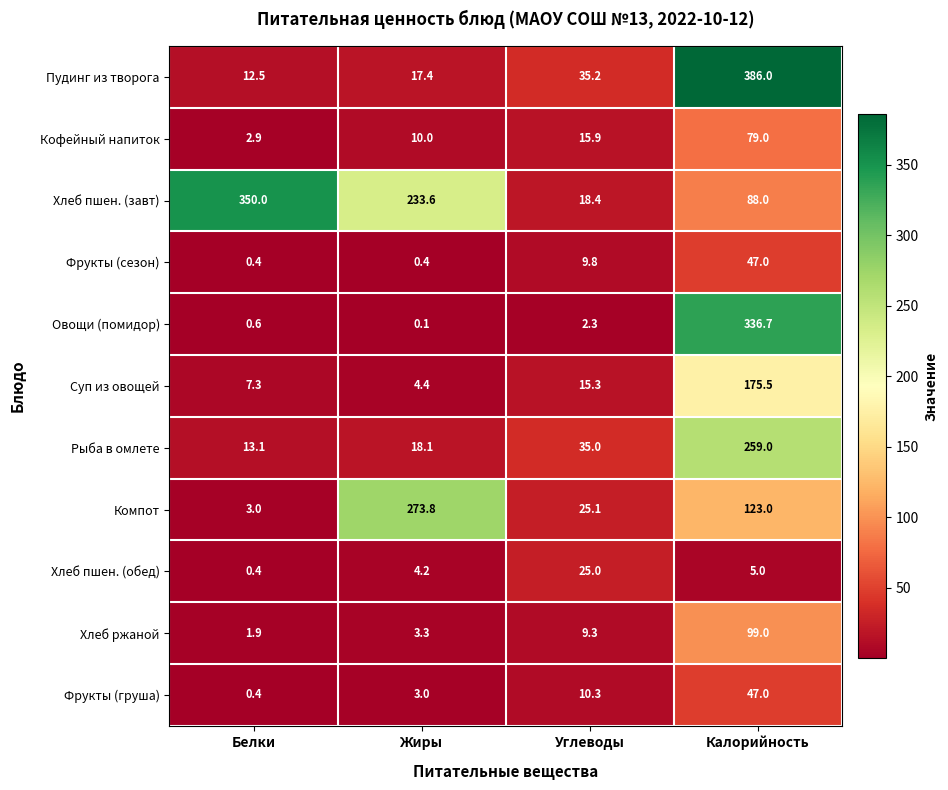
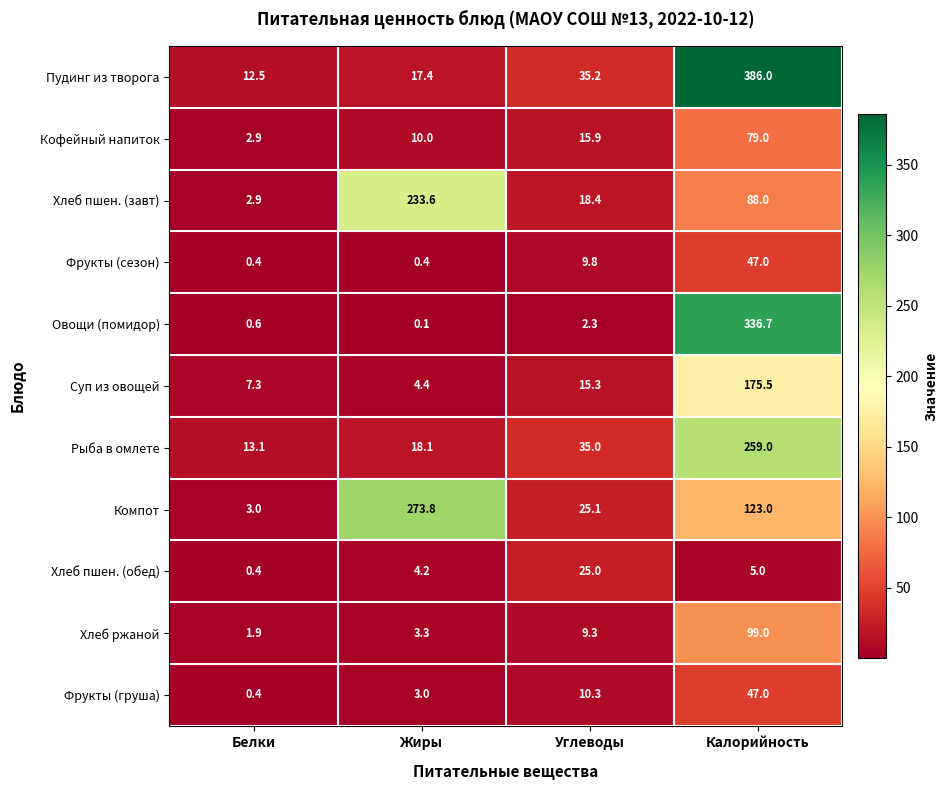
  {
    "Пудинг из творога": {
      "Белки": 12.5,
      "Жиры": 17.4,
      "Углеводы": 35.2,
      "Калорийность": 386.0
    },
    "Кофейный напиток": {
      "Белки": 2.9,
      "Жиры": 10.0,
      "Углеводы": 15.9,
      "Калорийность": 79.0
    },
    "Хлеб пшен. (завт)": {
-     "Белки": 350.0,
+     "Белки": 2.9,
      "Жиры": 233.6,
      "Углеводы": 18.4,
      "Калорийность": 88.0
    },
    "Фрукты (сезон)": {
      "Белки": 0.4,
      "Жиры": 0.4,
      "Углеводы": 9.8,
      "Калорийность": 47.0
    },
    "Овощи (помидор)": {
      "Белки": 0.6,
      "Жиры": 0.1,
      "Углеводы": 2.3,
      "Калорийность": 336.7
    },
    "Суп из овощей": {
      "Белки": 7.3,
      "Жиры": 4.4,
      "Углеводы": 15.3,
      "Калорийность": 175.5
    },
    "Рыба в омлете": {
      "Белки": 13.1,
      "Жиры": 18.1,
      "Углеводы": 35.0,
      "Калорийность": 259.0
    },
    "Компот": {
      "Белки": 3.0,
      "Жиры": 273.8,
      "Углеводы": 25.1,
      "Калорийность": 123.0
    },
    "Хлеб пшен. (обед)": {
      "Белки": 0.4,
      "Жиры": 4.2,
      "Углеводы": 25.0,
      "Калорийность": 5.0
    },
    "Хлеб ржаной": {
      "Белки": 1.9,
      "Жиры": 3.3,
      "Углеводы": 9.3,
      "Калорийность": 99.0
    },
    "Фрукты (груша)": {
      "Белки": 0.4,
      "Жиры": 3.0,
      "Углеводы": 10.3,
      "Калорийность": 47.0
    }
  }
